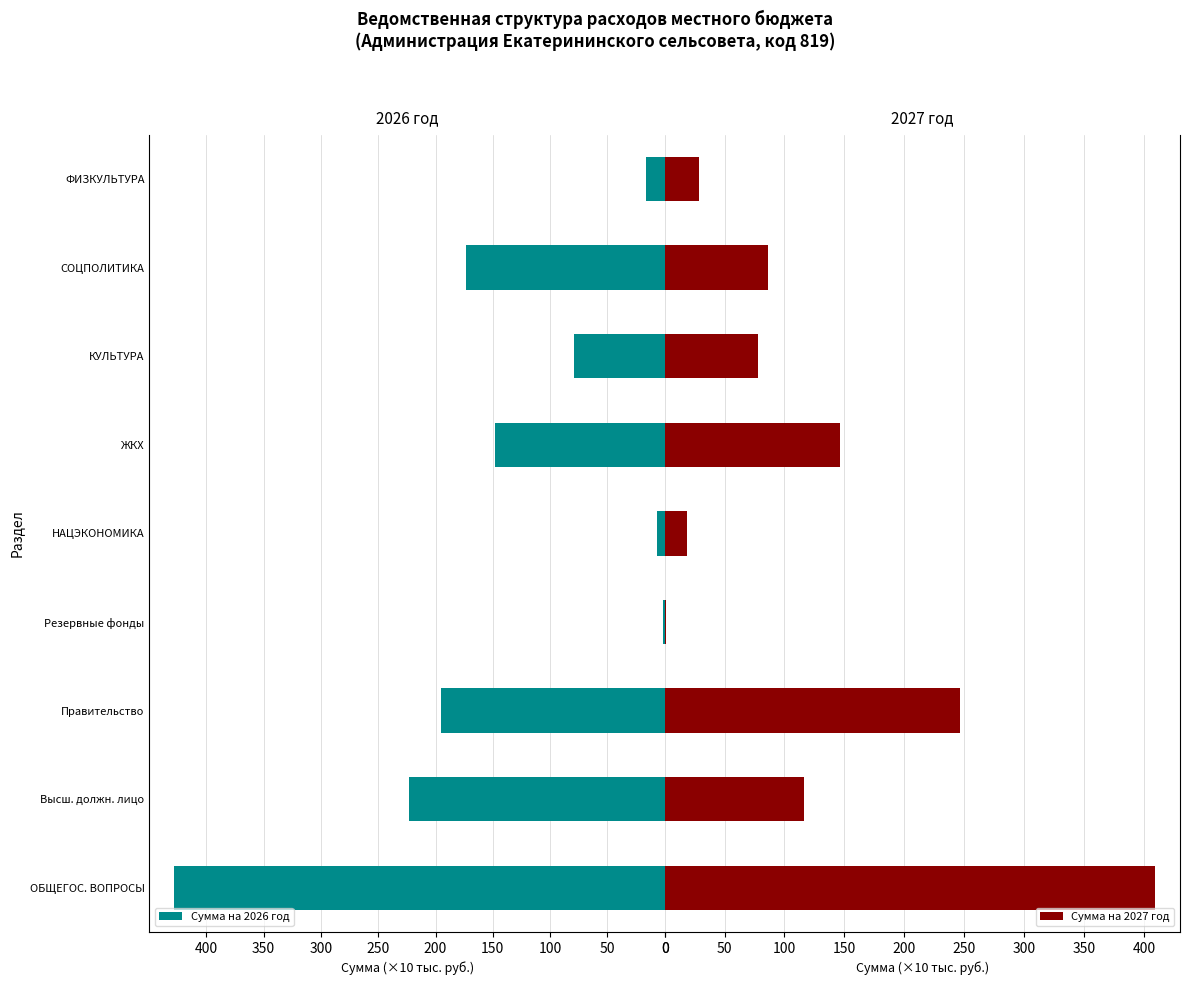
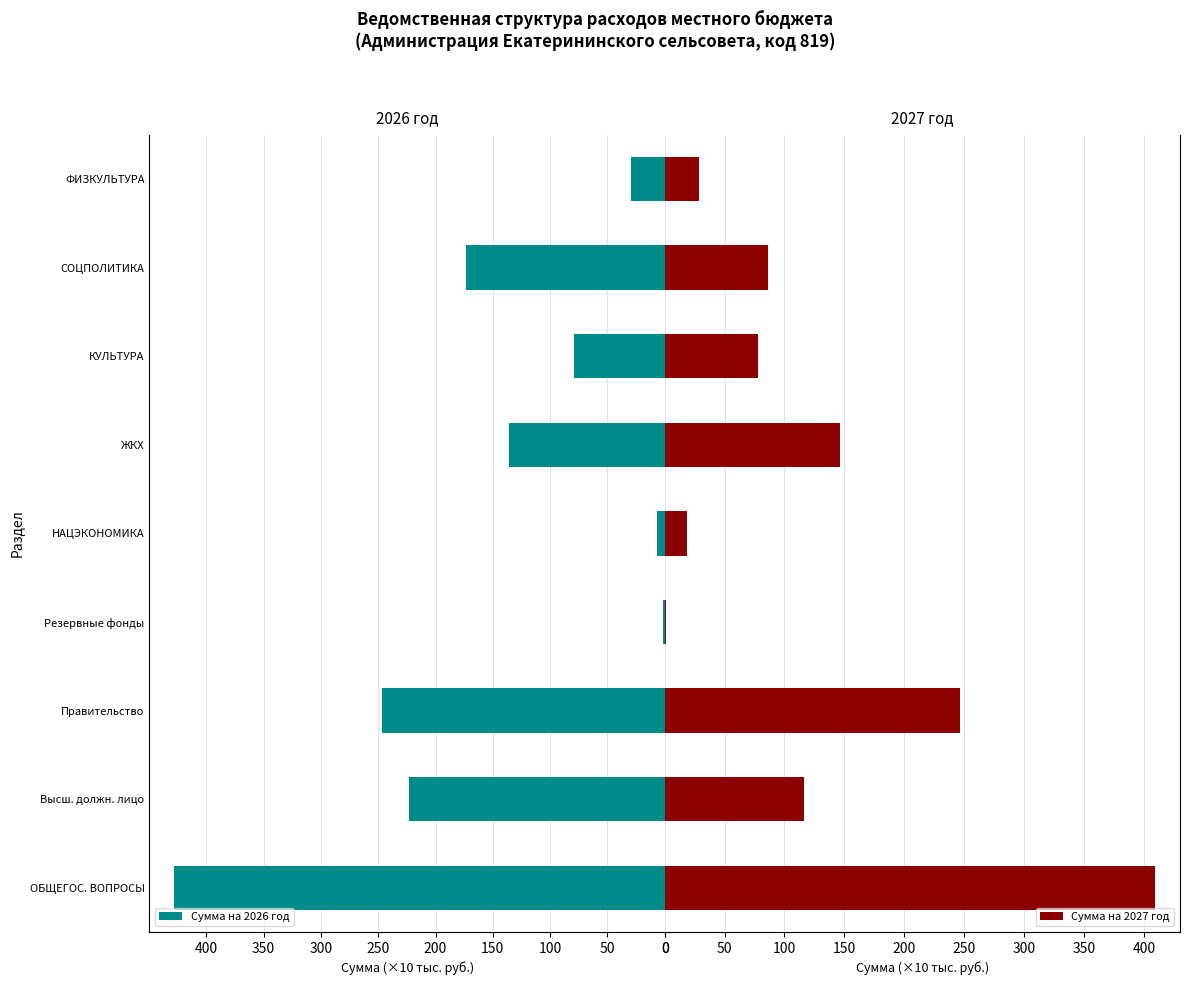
  {
    "2026 год": {
-     "ФИЗКУЛЬТУРА": 16,
+     "ФИЗКУЛЬТУРА": 30,
      "СОЦПОЛИТИКА": 173,
      "КУЛЬТУРА": 79,
-     "ЖКХ": 148,
+     "ЖКХ": 136,
      "НАЦЭКОНОМИКА": 6,
-     "Правительство": 195,
+     "Правительство": 246,
      "Высш. должн. лицо": 223,
      "ОБЩЕГОС. ВОПРОСЫ": 428
    }
  }
